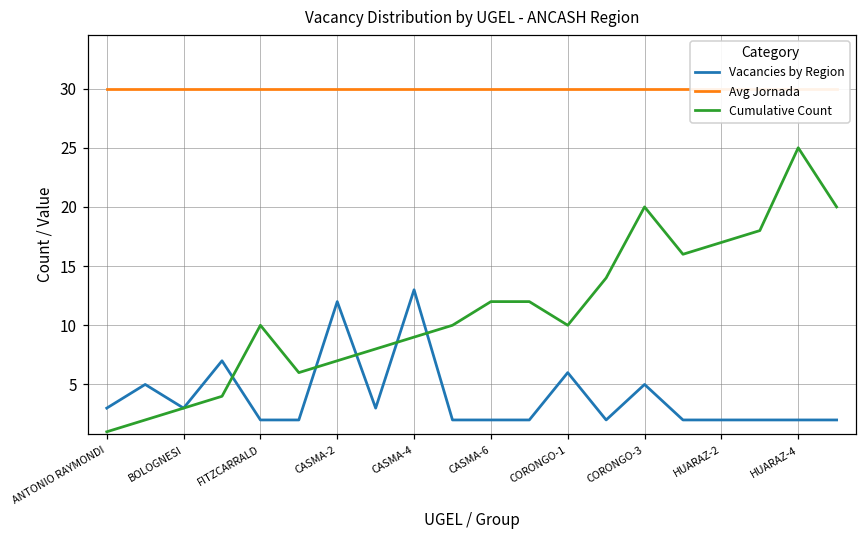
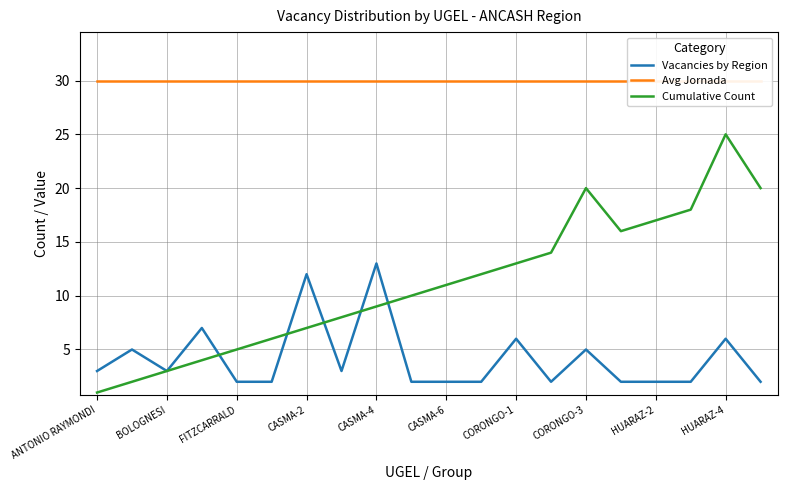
  {
    "Vacancies by Region": {
      "ANTONIO RAYMONDI": 3,
      "FITZCARRALD": 2,
      "CASMA-2": 12,
      "CASMA-4": 13,
      "CASMA-6": 2,
      "CORONGO-1": 6,
      "CORONGO-3": 5,
      "HUARAZ-2": 2,
-     "HUARAZ-4": 2
+     "HUARAZ-4": 6
    },
    "Avg Jornada": {
      "ANTONIO RAYMONDI": 30,
      "BOLOGNESI": 30,
      "FITZCARRALD": 30,
      "CASMA-2": 30,
      "CASMA-4": 30,
      "CASMA-6": 30,
      "CORONGO-1": 30,
      "CORONGO-3": 30
    },
    "Cumulative Count": {
      "ANTONIO RAYMONDI": 1,
-     "FITZCARRALD": 10,
+     "FITZCARRALD": 5,
      "CASMA-2": 7,
      "CASMA-4": 9,
-     "CASMA-6": 12,
-     "CORONGO-1": 10,
+     "CASMA-6": 11,
+     "CORONGO-1": 13,
      "CORONGO-3": 20,
      "HUARAZ-2": 17,
      "HUARAZ-4": 25
    }
  }
